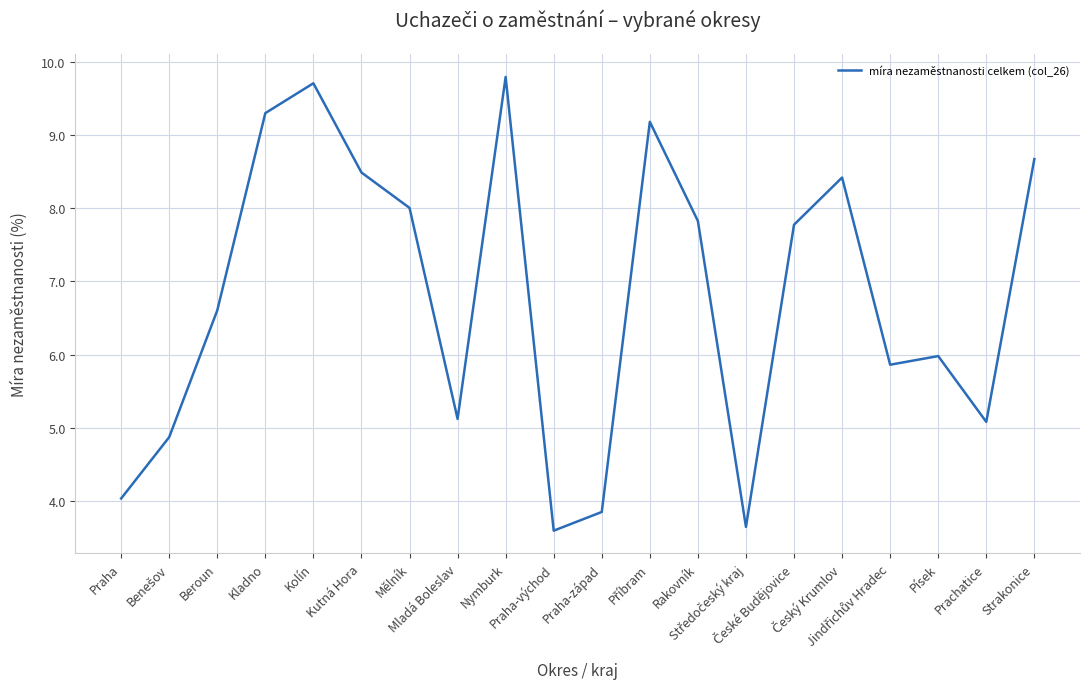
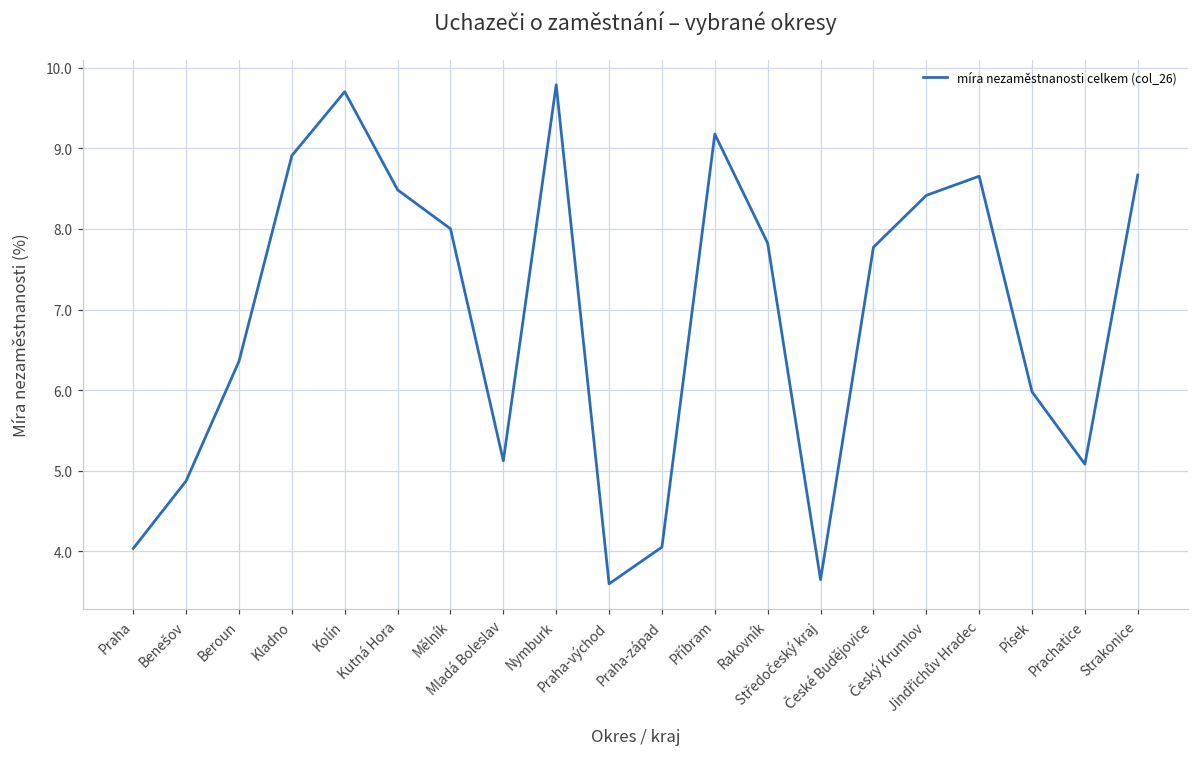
  {
    "Praha": 4.0,
    "Benešov": 4.9,
-   "Beroun": 6.6,
-   "Kladno": 9.3,
+   "Beroun": 6.4,
+   "Kladno": 8.9,
    "Kolín": 9.7,
    "Kutná Hora": 8.5,
    "Mělník": 8.0,
    "Mladá Boleslav": 5.1,
    "Nymburk": 9.8,
    "Praha-východ": 3.6,
-   "Praha-západ": 3.8,
+   "Praha-západ": 4.1,
    "Příbram": 9.2,
    "Rakovník": 7.8,
    "Středočeský kraj": 3.6,
    "České Budějovice": 7.8,
    "Český Krumlov": 8.4,
-   "Jindřichův Hradec": 5.9,
+   "Jindřichův Hradec": 8.7,
    "Písek": 6.0,
    "Prachatice": 5.1,
    "Strakonice": 8.7
  }
